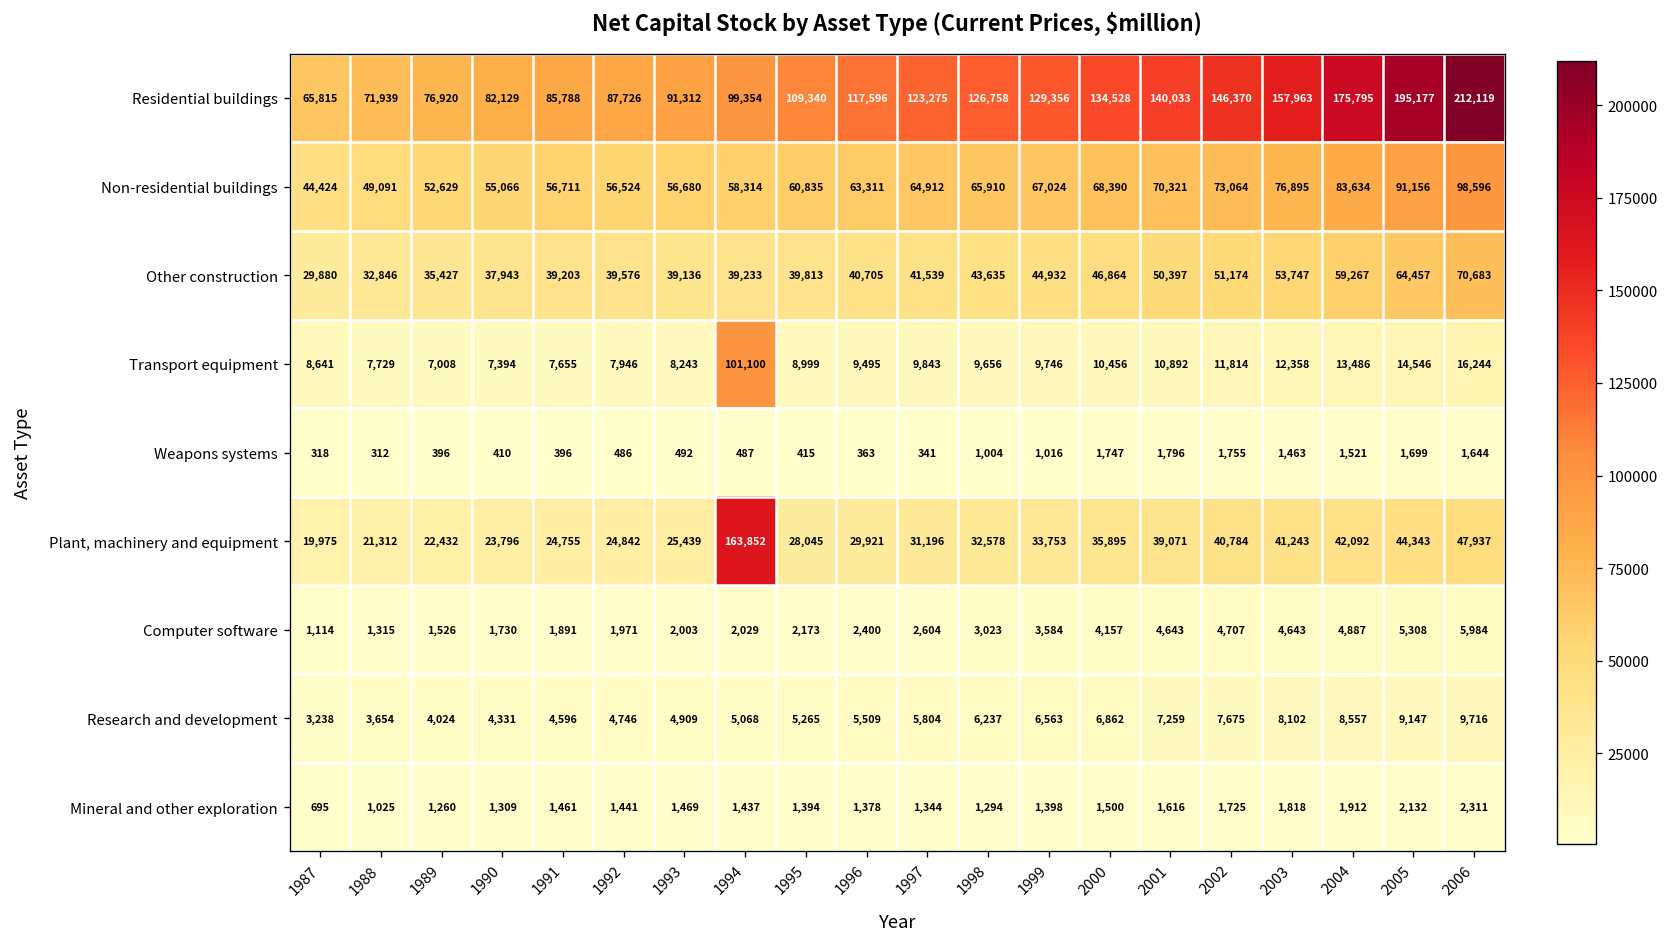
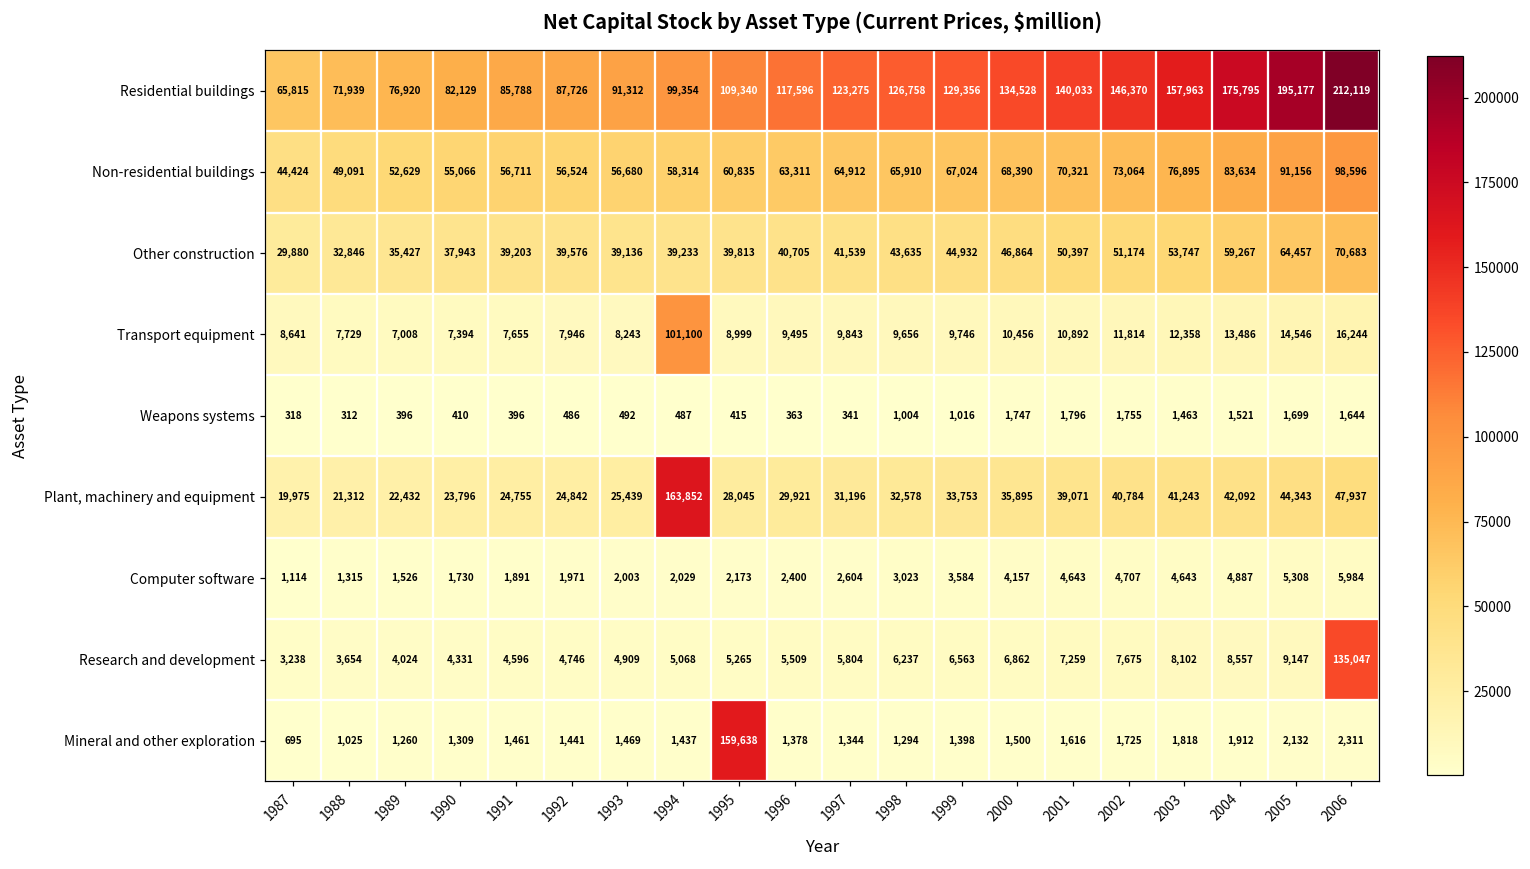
  {
    "Residential buildings": {
      "1987": "65,815",
      "1988": "71,939",
      "1989": "76,920",
      "1990": "82,129",
      "1991": "85,788",
      "1992": "87,726",
      "1993": "91,312",
      "1994": "99,354",
      "1995": "109,340",
      "1996": "117,596",
      "1997": "123,275",
      "1998": "126,758",
      "1999": "129,356",
      "2000": "134,528",
      "2001": "140,033",
      "2002": "146,370",
      "2003": "157,963",
      "2004": "175,795",
      "2005": "195,177",
      "2006": "212,119"
    },
    "Non-residential buildings": {
      "1987": "44,424",
      "1988": "49,091",
      "1989": "52,629",
      "1990": "55,066",
      "1991": "56,711",
      "1992": "56,524",
      "1993": "56,680",
      "1994": "58,314",
      "1995": "60,835",
      "1996": "63,311",
      "1997": "64,912",
      "1998": "65,910",
      "1999": "67,024",
      "2000": "68,390",
      "2001": "70,321",
      "2002": "73,064",
      "2003": "76,895",
      "2004": "83,634",
      "2005": "91,156",
      "2006": "98,596"
    },
    "Other construction": {
      "1987": "29,880",
      "1988": "32,846",
      "1989": "35,427",
      "1990": "37,943",
      "1991": "39,203",
      "1992": "39,576",
      "1993": "39,136",
      "1994": "39,233",
      "1995": "39,813",
      "1996": "40,705",
      "1997": "41,539",
      "1998": "43,635",
      "1999": "44,932",
      "2000": "46,864",
      "2001": "50,397",
      "2002": "51,174",
      "2003": "53,747",
      "2004": "59,267",
      "2005": "64,457",
      "2006": "70,683"
    },
    "Transport equipment": {
      "1987": "8,641",
      "1988": "7,729",
      "1989": "7,008",
      "1990": "7,394",
      "1991": "7,655",
      "1992": "7,946",
      "1993": "8,243",
      "1994": "101,100",
      "1995": "8,999",
      "1996": "9,495",
      "1997": "9,843",
      "1998": "9,656",
      "1999": "9,746",
      "2000": "10,456",
      "2001": "10,892",
      "2002": "11,814",
      "2003": "12,358",
      "2004": "13,486",
      "2005": "14,546",
      "2006": "16,244"
    },
    "Weapons systems": {
      "1987": "318",
      "1988": "312",
      "1989": "396",
      "1990": "410",
      "1991": "396",
      "1992": "486",
      "1993": "492",
      "1994": "487",
      "1995": "415",
      "1996": "363",
      "1997": "341",
      "1998": "1,004",
      "1999": "1,016",
      "2000": "1,747",
      "2001": "1,796",
      "2002": "1,755",
      "2003": "1,463",
      "2004": "1,521",
      "2005": "1,699",
      "2006": "1,644"
    },
    "Plant, machinery and equipment": {
      "1987": "19,975",
      "1988": "21,312",
      "1989": "22,432",
      "1990": "23,796",
      "1991": "24,755",
      "1992": "24,842",
      "1993": "25,439",
      "1994": "163,852",
      "1995": "28,045",
      "1996": "29,921",
      "1997": "31,196",
      "1998": "32,578",
      "1999": "33,753",
      "2000": "35,895",
      "2001": "39,071",
      "2002": "40,784",
      "2003": "41,243",
      "2004": "42,092",
      "2005": "44,343",
      "2006": "47,937"
    },
    "Computer software": {
      "1987": "1,114",
      "1988": "1,315",
      "1989": "1,526",
      "1990": "1,730",
      "1991": "1,891",
      "1992": "1,971",
      "1993": "2,003",
      "1994": "2,029",
      "1995": "2,173",
      "1996": "2,400",
      "1997": "2,604",
      "1998": "3,023",
      "1999": "3,584",
      "2000": "4,157",
      "2001": "4,643",
      "2002": "4,707",
      "2003": "4,643",
      "2004": "4,887",
      "2005": "5,308",
      "2006": "5,984"
    },
    "Research and development": {
      "1987": "3,238",
      "1988": "3,654",
      "1989": "4,024",
      "1990": "4,331",
      "1991": "4,596",
      "1992": "4,746",
      "1993": "4,909",
      "1994": "5,068",
      "1995": "5,265",
      "1996": "5,509",
      "1997": "5,804",
      "1998": "6,237",
      "1999": "6,563",
      "2000": "6,862",
      "2001": "7,259",
      "2002": "7,675",
      "2003": "8,102",
      "2004": "8,557",
      "2005": "9,147",
-     "2006": "9,716"
+     "2006": "135,047"
    },
    "Mineral and other exploration": {
      "1987": "695",
      "1988": "1,025",
      "1989": "1,260",
      "1990": "1,309",
      "1991": "1,461",
      "1992": "1,441",
      "1993": "1,469",
      "1994": "1,437",
-     "1995": "1,394",
+     "1995": "159,638",
      "1996": "1,378",
      "1997": "1,344",
      "1998": "1,294",
      "1999": "1,398",
      "2000": "1,500",
      "2001": "1,616",
      "2002": "1,725",
      "2003": "1,818",
      "2004": "1,912",
      "2005": "2,132",
      "2006": "2,311"
    }
  }
